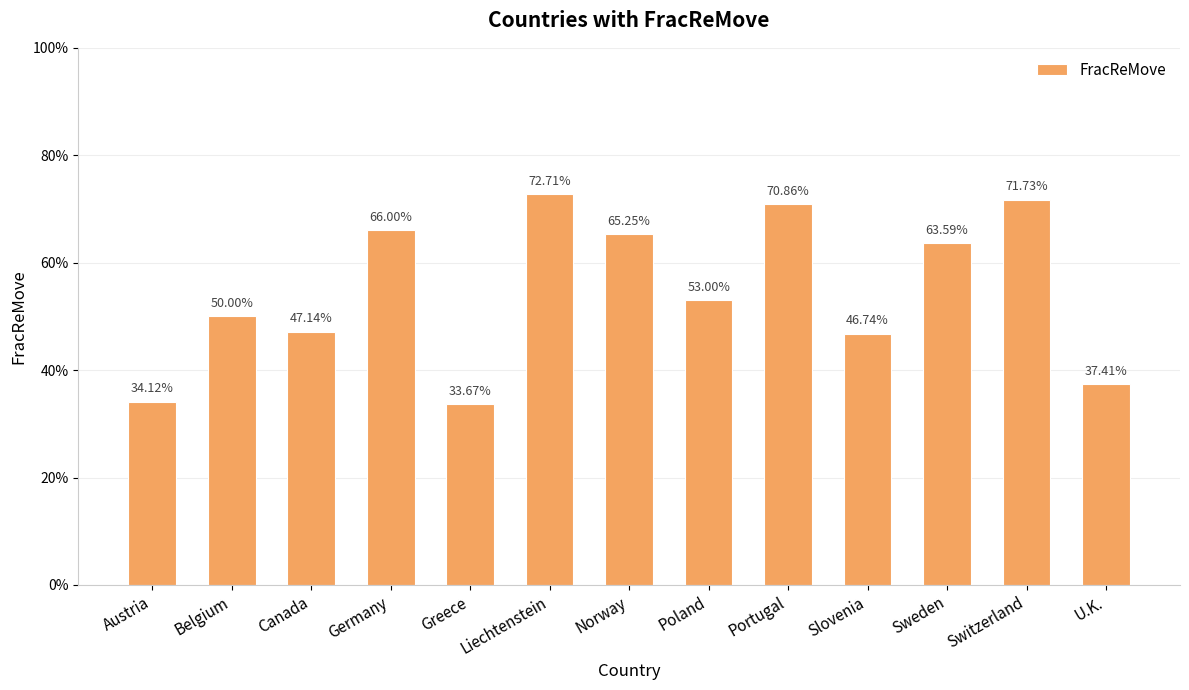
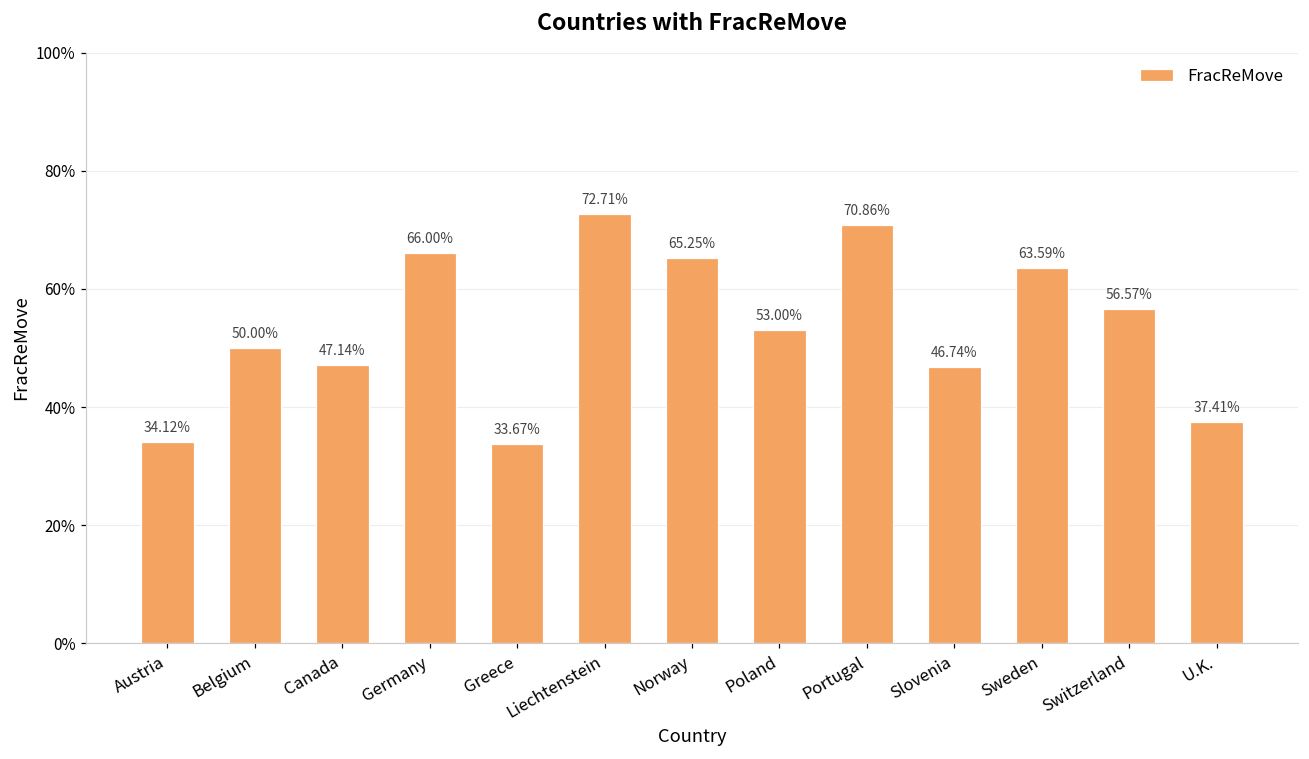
  {
    "Austria": "34.12%",
    "Belgium": "50.00%",
    "Canada": "47.14%",
    "Germany": "66.00%",
    "Greece": "33.67%",
    "Liechtenstein": "72.71%",
    "Norway": "65.25%",
    "Poland": "53.00%",
    "Portugal": "70.86%",
    "Slovenia": "46.74%",
    "Sweden": "63.59%",
-   "Switzerland": "71.73%",
+   "Switzerland": "56.57%",
    "U.K.": "37.41%"
  }
